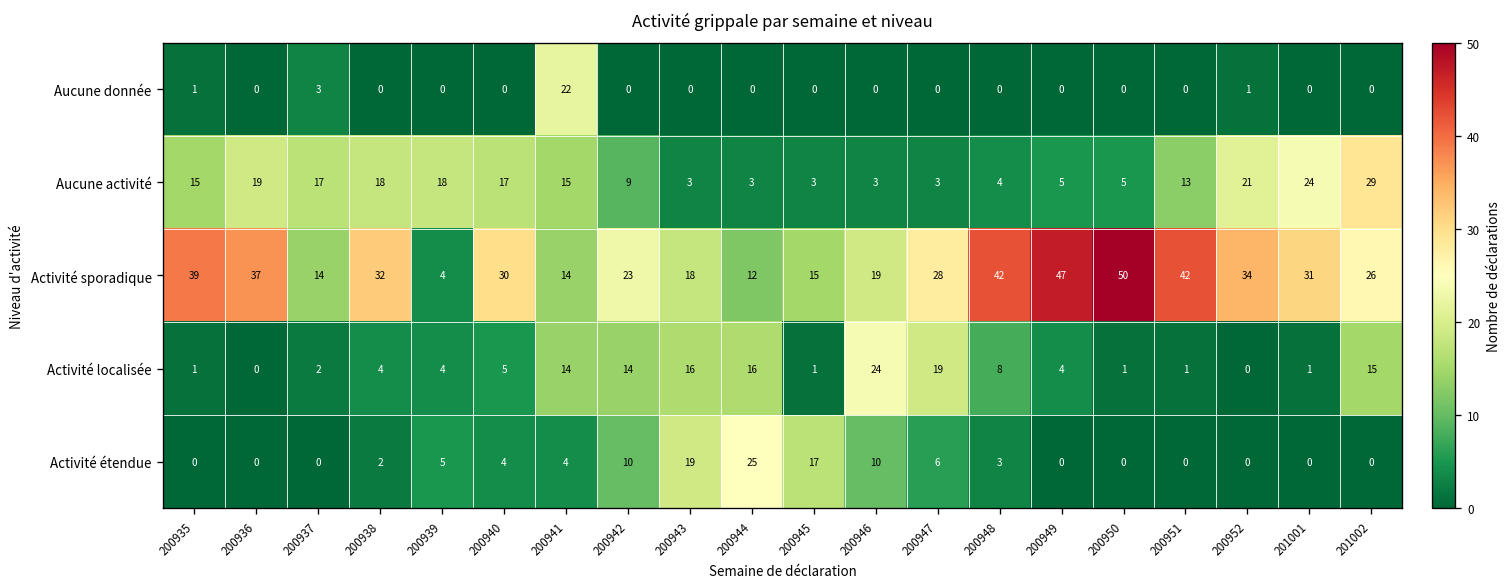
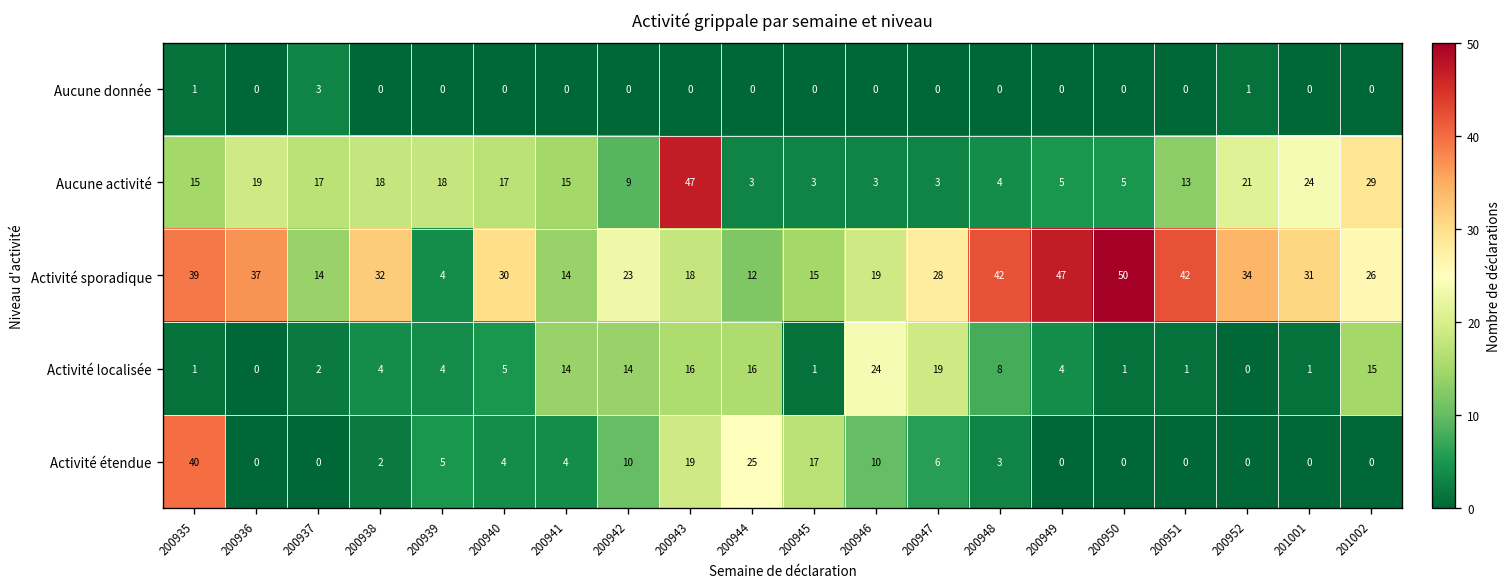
  {
    "Aucune donnée": {
      "200935": 1,
      "200936": 0,
      "200937": 3,
      "200938": 0,
      "200939": 0,
      "200940": 0,
-     "200941": 22,
+     "200941": 0,
      "200942": 0,
      "200943": 0,
      "200944": 0,
      "200945": 0,
      "200946": 0,
      "200947": 0,
      "200948": 0,
      "200949": 0,
      "200950": 0,
      "200951": 0,
      "200952": 1,
      "201001": 0,
      "201002": 0
    },
    "Aucune activité": {
      "200935": 15,
      "200936": 19,
      "200937": 17,
      "200938": 18,
      "200939": 18,
      "200940": 17,
      "200941": 15,
      "200942": 9,
-     "200943": 3,
+     "200943": 47,
      "200944": 3,
      "200945": 3,
      "200946": 3,
      "200947": 3,
      "200948": 4,
      "200949": 5,
      "200950": 5,
      "200951": 13,
      "200952": 21,
      "201001": 24,
      "201002": 29
    },
    "Activité sporadique": {
      "200935": 39,
      "200936": 37,
      "200937": 14,
      "200938": 32,
      "200939": 4,
      "200940": 30,
      "200941": 14,
      "200942": 23,
      "200943": 18,
      "200944": 12,
      "200945": 15,
      "200946": 19,
      "200947": 28,
      "200948": 42,
      "200949": 47,
      "200950": 50,
      "200951": 42,
      "200952": 34,
      "201001": 31,
      "201002": 26
    },
    "Activité localisée": {
      "200935": 1,
      "200936": 0,
      "200937": 2,
      "200938": 4,
      "200939": 4,
      "200940": 5,
      "200941": 14,
      "200942": 14,
      "200943": 16,
      "200944": 16,
      "200945": 1,
      "200946": 24,
      "200947": 19,
      "200948": 8,
      "200949": 4,
      "200950": 1,
      "200951": 1,
      "200952": 0,
      "201001": 1,
      "201002": 15
    },
    "Activité étendue": {
-     "200935": 0,
+     "200935": 40,
      "200936": 0,
      "200937": 0,
      "200938": 2,
      "200939": 5,
      "200940": 4,
      "200941": 4,
      "200942": 10,
      "200943": 19,
      "200944": 25,
      "200945": 17,
      "200946": 10,
      "200947": 6,
      "200948": 3,
      "200949": 0,
      "200950": 0,
      "200951": 0,
      "200952": 0,
      "201001": 0,
      "201002": 0
    }
  }
